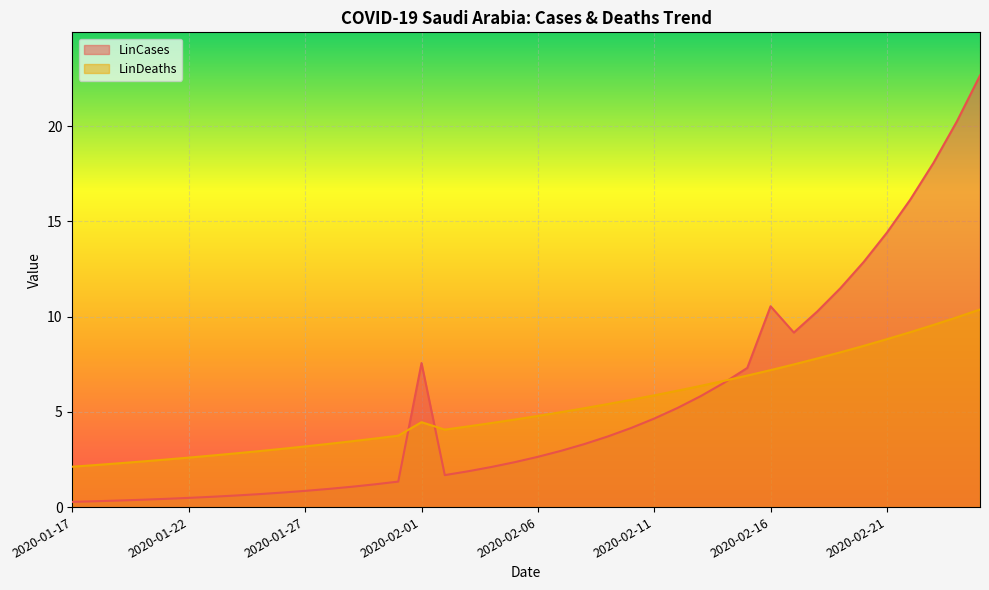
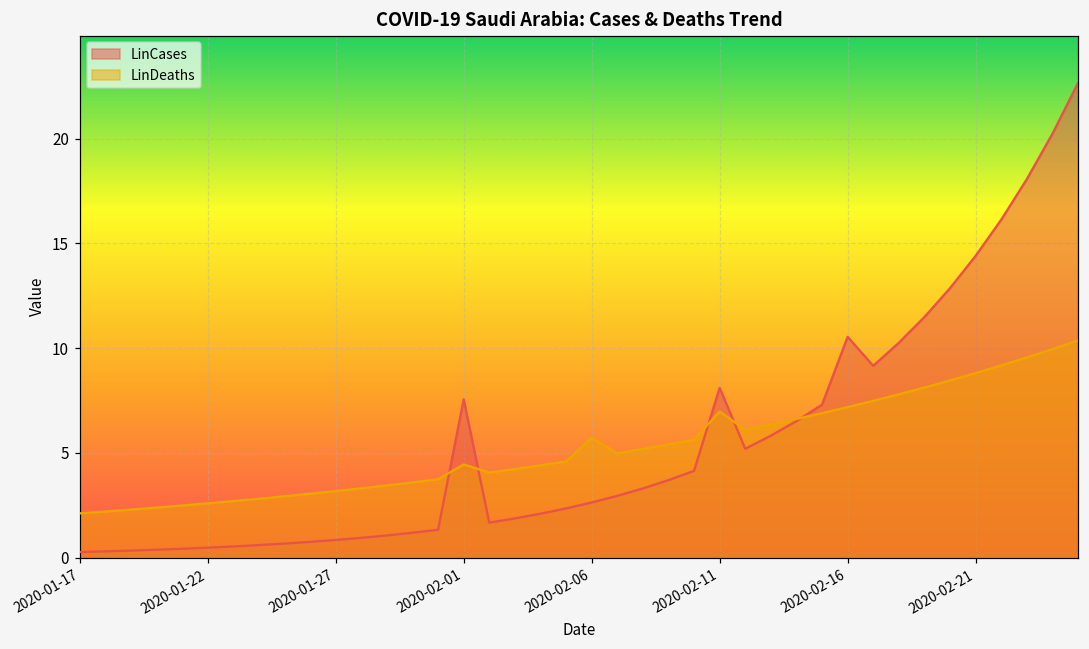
  {
    "LinCases": {
      "2020-01-17": 0.3,
      "2020-01-22": 0.5,
      "2020-01-27": 0.9,
      "2020-02-01": 7.6,
      "2020-02-06": 2.6,
-     "2020-02-11": 4.6,
+     "2020-02-11": 8.1,
      "2020-02-16": 10.5,
      "2020-02-21": 14.4
    },
    "LinDeaths": {
      "2020-01-17": 2.1,
      "2020-01-22": 2.6,
      "2020-01-27": 3.2,
      "2020-02-01": 4.5,
-     "2020-02-06": 4.8,
-     "2020-02-11": 5.9,
+     "2020-02-06": 5.7,
+     "2020-02-11": 7.0,
      "2020-02-16": 7.2,
      "2020-02-21": 8.8
    }
  }
